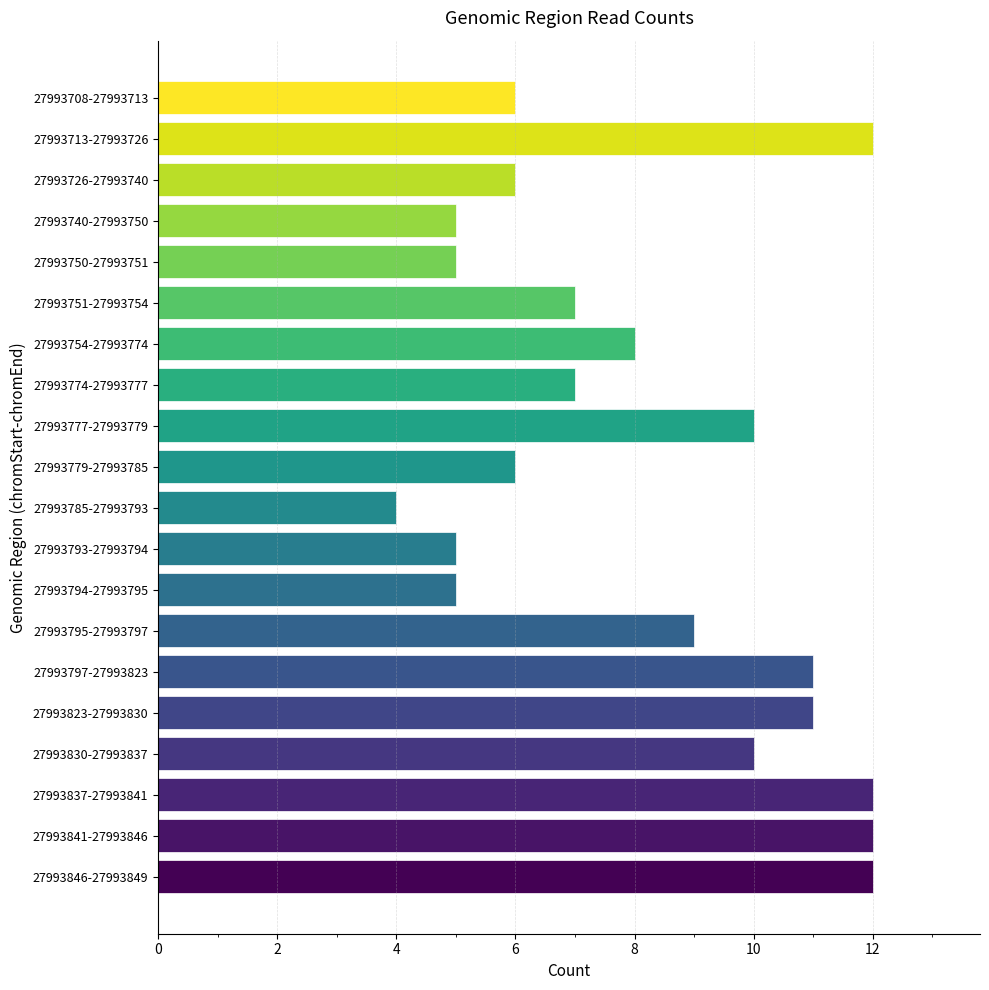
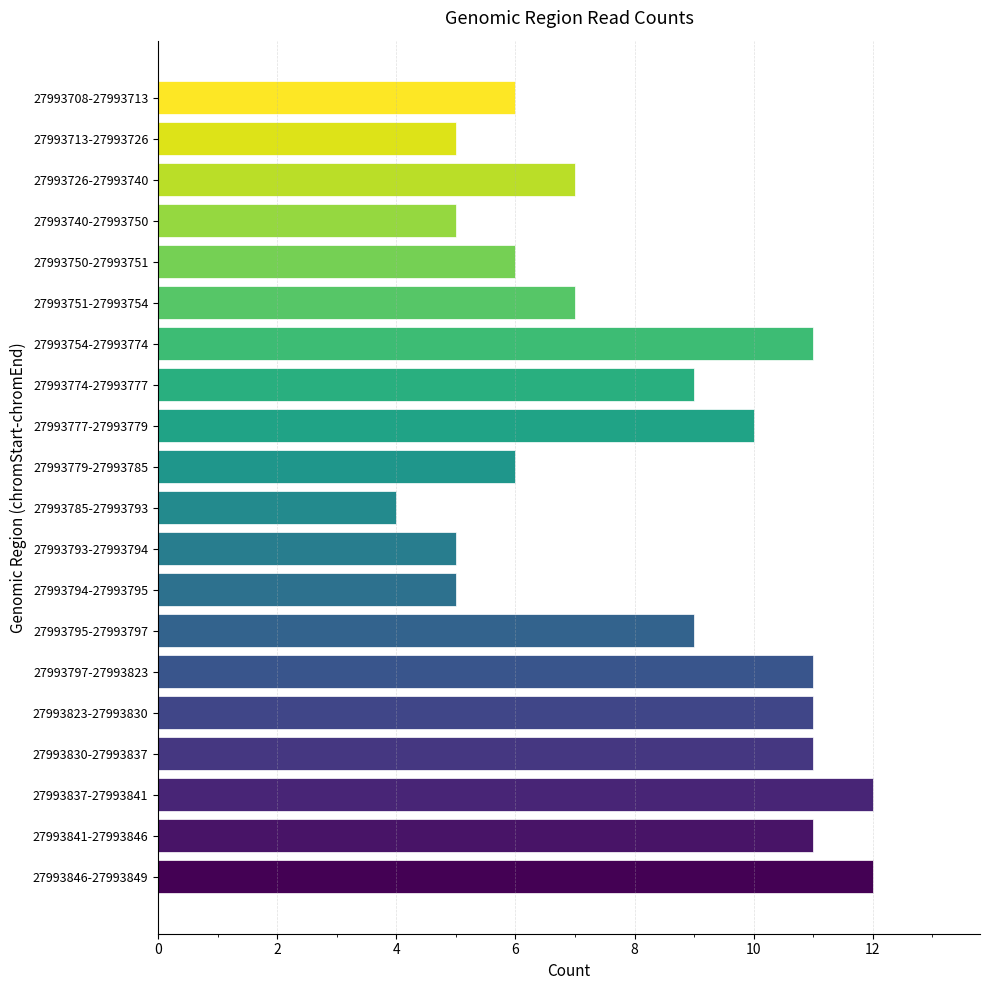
  {
    "27993708-27993713": 6,
-   "27993713-27993726": 12,
-   "27993726-27993740": 6,
+   "27993713-27993726": 5,
+   "27993726-27993740": 7,
    "27993740-27993750": 5,
-   "27993750-27993751": 5,
+   "27993750-27993751": 6,
    "27993751-27993754": 7,
-   "27993754-27993774": 8,
-   "27993774-27993777": 7,
+   "27993754-27993774": 11,
+   "27993774-27993777": 9,
    "27993777-27993779": 10,
    "27993779-27993785": 6,
    "27993785-27993793": 4,
    "27993793-27993794": 5,
    "27993794-27993795": 5,
    "27993795-27993797": 9,
    "27993797-27993823": 11,
    "27993823-27993830": 11,
-   "27993830-27993837": 10,
+   "27993830-27993837": 11,
    "27993837-27993841": 12,
-   "27993841-27993846": 12,
+   "27993841-27993846": 11,
    "27993846-27993849": 12
  }
